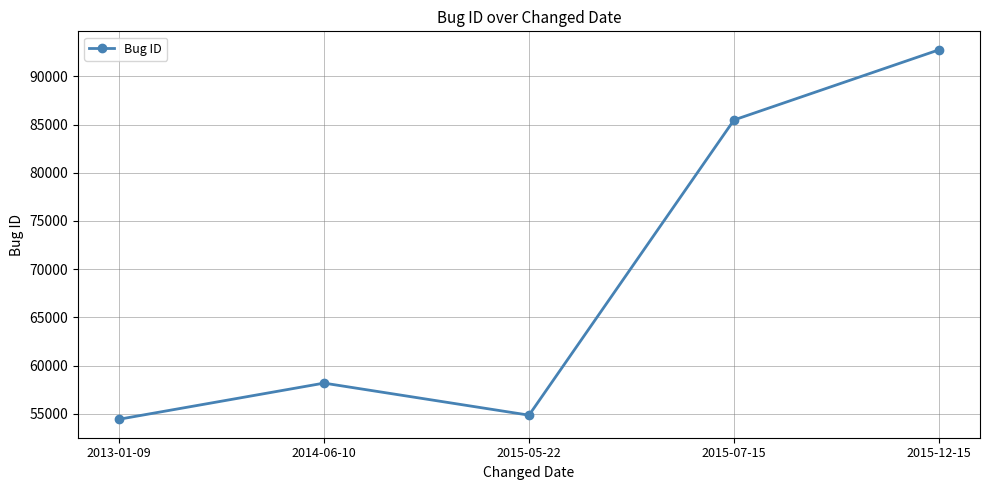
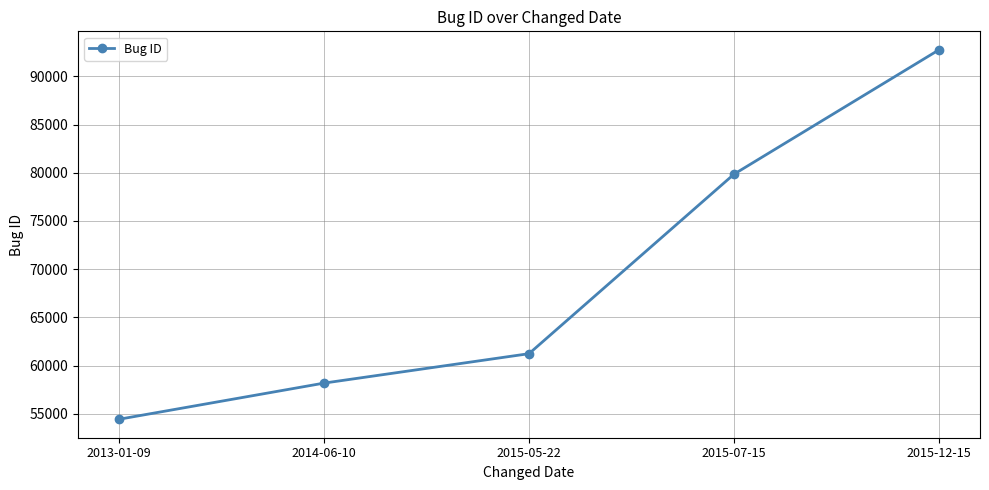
  {
    "2013-01-09": 54000,
    "2014-06-10": 58000,
-   "2015-05-22": 55000,
-   "2015-07-15": 85000,
+   "2015-05-22": 61000,
+   "2015-07-15": 80000,
    "2015-12-15": 93000
  }
